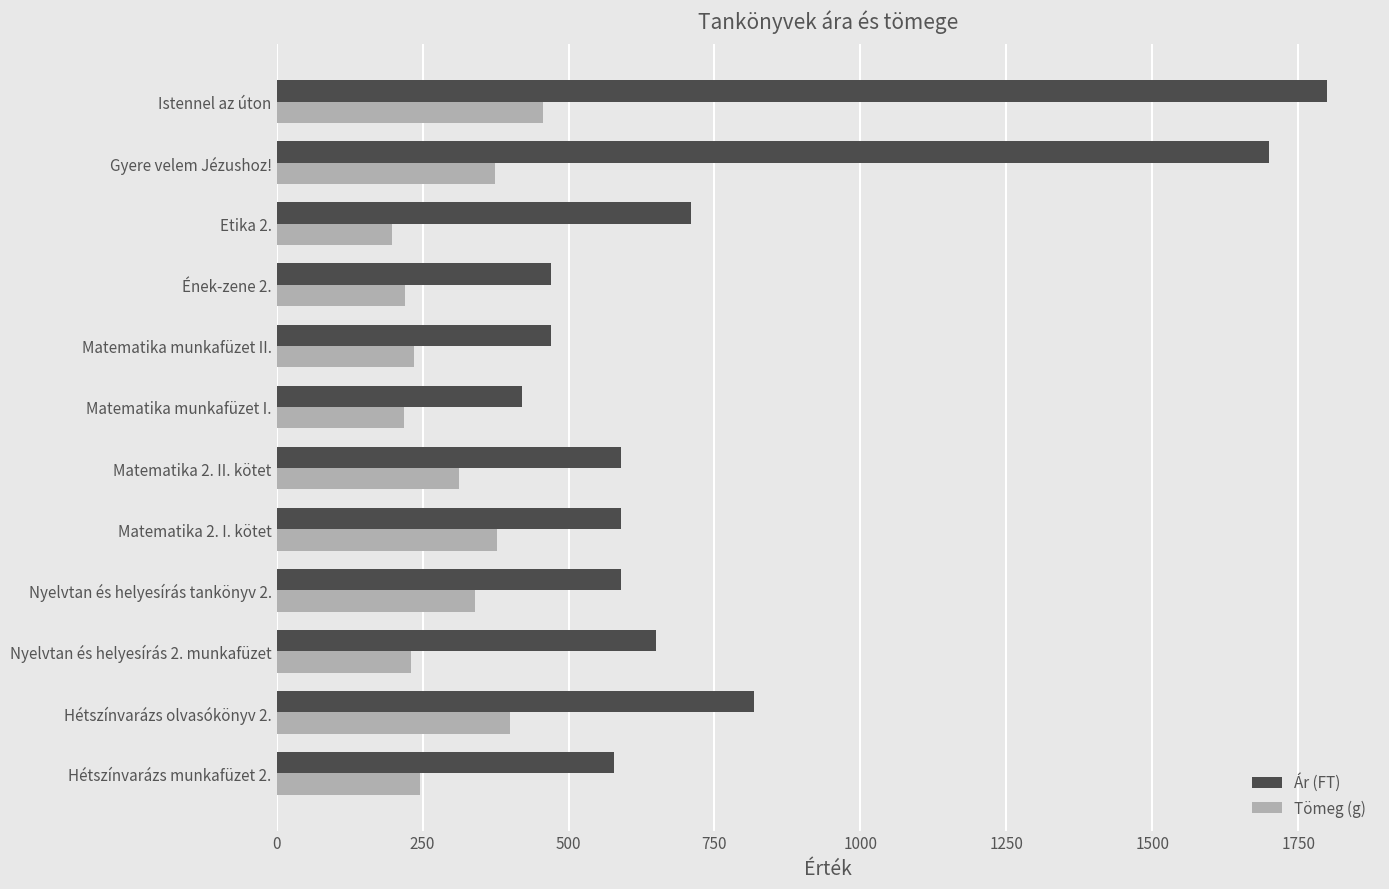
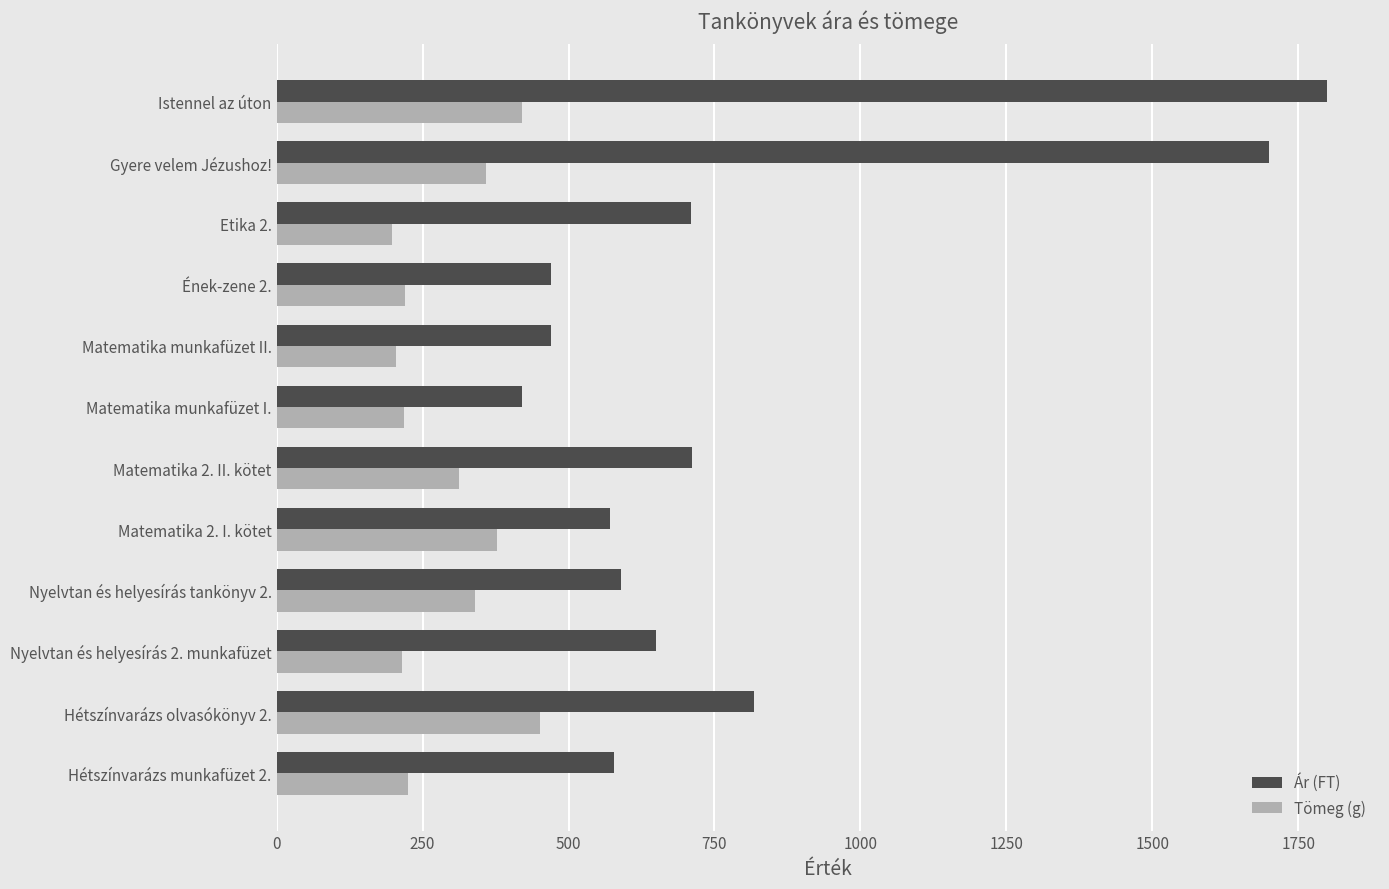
  {
    "Ár (FT)": {
      "Istennel az úton": 1800,
      "Gyere velem Jézushoz!": 1700,
      "Etika 2.": 710,
      "Ének-zene 2.": 470,
      "Matematika munkafüzet II.": 470,
      "Matematika munkafüzet I.": 420,
-     "Matematika 2. II. kötet": 590,
-     "Matematika 2. I. kötet": 590,
+     "Matematika 2. II. kötet": 710,
+     "Matematika 2. I. kötet": 570,
      "Nyelvtan és helyesírás tankönyv 2.": 590,
      "Nyelvtan és helyesírás 2. munkafüzet": 650,
      "Hétszínvarázs olvasókönyv 2.": 820,
      "Hétszínvarázs munkafüzet 2.": 580
    },
    "Tömeg (g)": {
-     "Istennel az úton": 460,
-     "Gyere velem Jézushoz!": 370,
+     "Istennel az úton": 420,
+     "Gyere velem Jézushoz!": 360,
      "Etika 2.": 200,
      "Ének-zene 2.": 220,
-     "Matematika munkafüzet II.": 240,
+     "Matematika munkafüzet II.": 200,
      "Matematika munkafüzet I.": 220,
      "Matematika 2. II. kötet": 310,
      "Matematika 2. I. kötet": 380,
      "Nyelvtan és helyesírás tankönyv 2.": 340,
-     "Nyelvtan és helyesírás 2. munkafüzet": 230,
-     "Hétszínvarázs olvasókönyv 2.": 400,
-     "Hétszínvarázs munkafüzet 2.": 250
+     "Nyelvtan és helyesírás 2. munkafüzet": 220,
+     "Hétszínvarázs olvasókönyv 2.": 450,
+     "Hétszínvarázs munkafüzet 2.": 230
    }
  }
